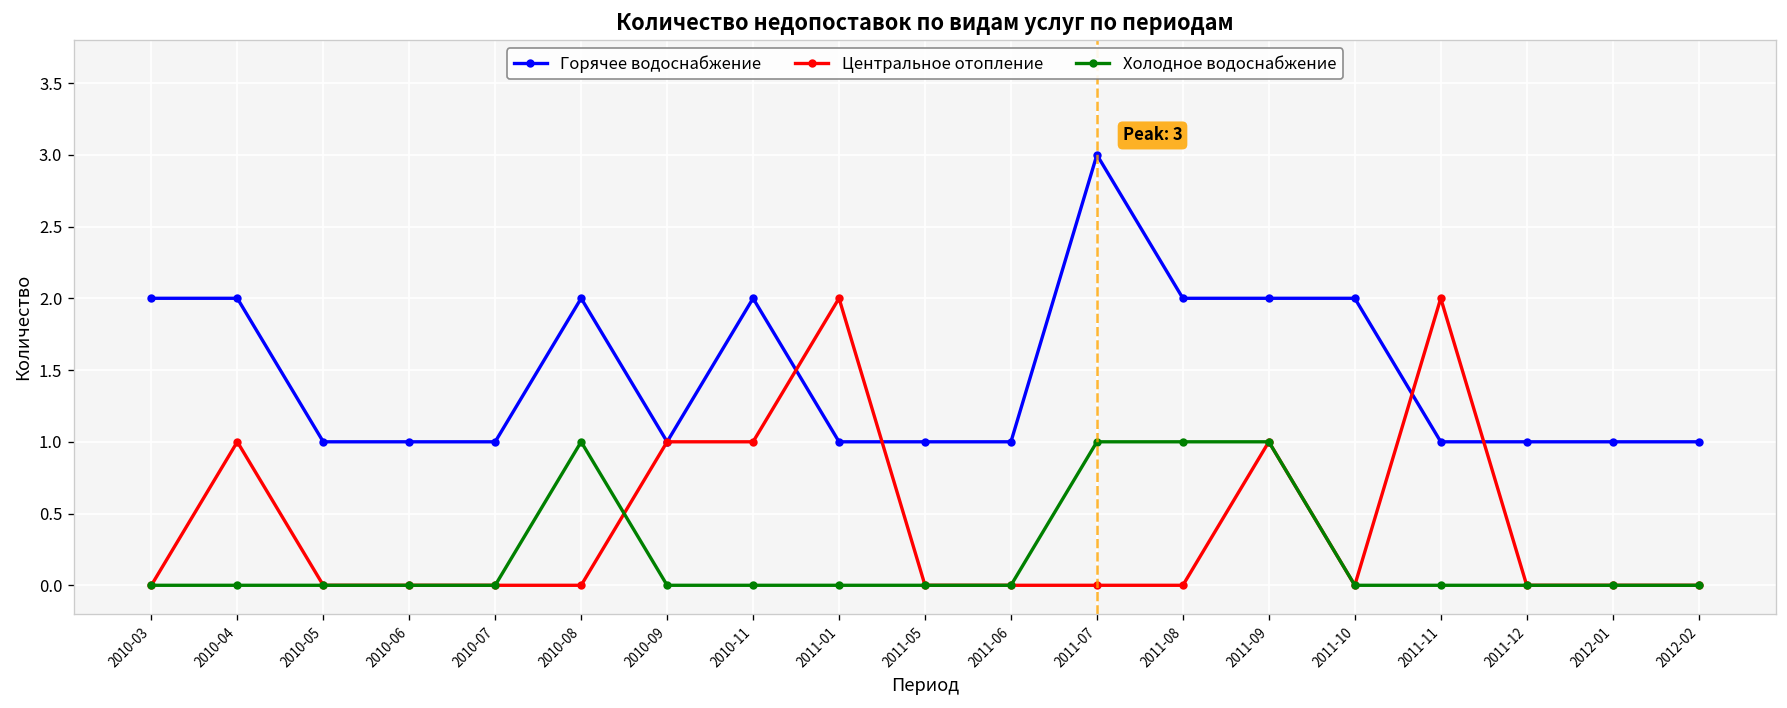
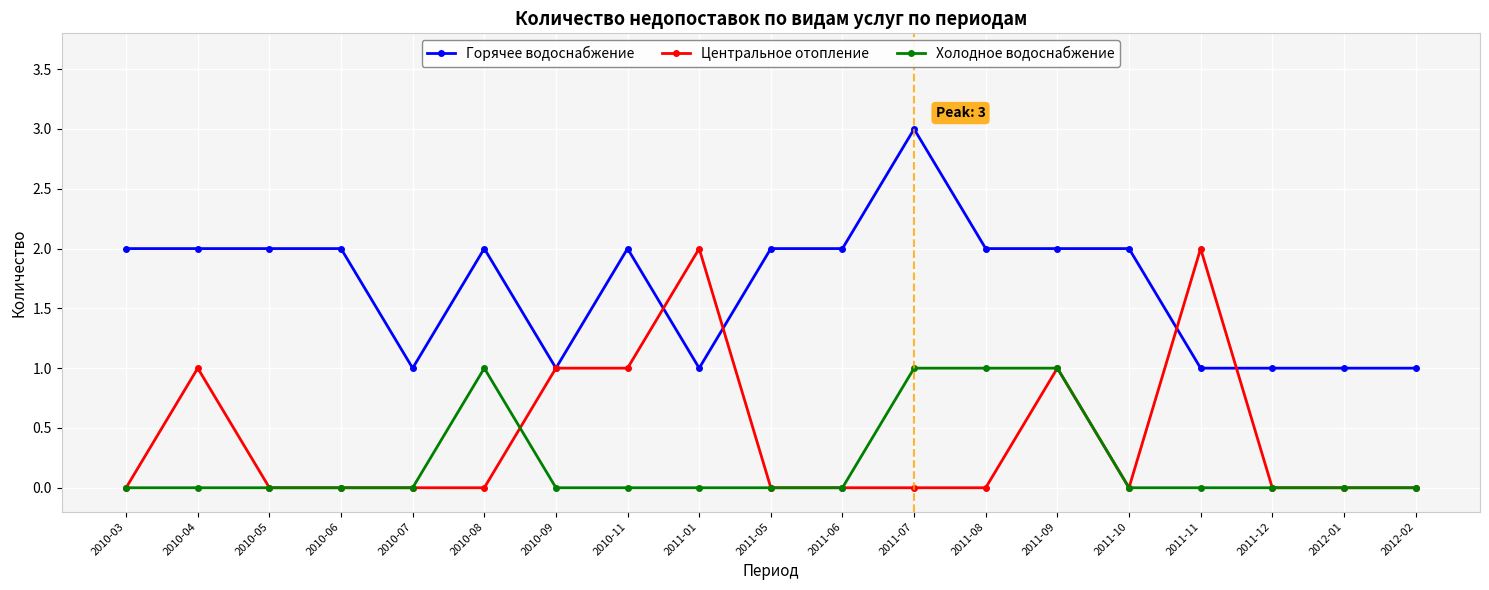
  {
    "Горячее водоснабжение": {
      "2010-03": 2,
      "2010-04": 2,
-     "2010-05": 1,
-     "2010-06": 1,
+     "2010-05": 2,
+     "2010-06": 2,
      "2010-07": 1,
      "2010-08": 2,
      "2010-11": 2,
      "2011-01": 1,
-     "2011-05": 1,
-     "2011-06": 1,
+     "2011-05": 2,
+     "2011-06": 2,
      "2011-08": 2,
      "2011-09": 2,
      "2011-10": 2,
      "2011-11": 1,
      "2011-12": 1,
      "2012-01": 1,
      "2012-02": 1
    },
    "Центральное отопление": {
      "2010-04": 1,
      "2010-08": 0,
      "2010-11": 1,
      "2011-01": 2,
      "2011-07": 0,
      "2011-08": 0,
      "2011-11": 2
    },
    "Холодное водоснабжение": {
      "2010-04": 0,
      "2010-08": 1,
      "2010-09": 0,
      "2010-11": 0,
      "2011-01": 0,
      "2011-07": 1,
      "2011-08": 1,
      "2011-11": 0
    }
  }
